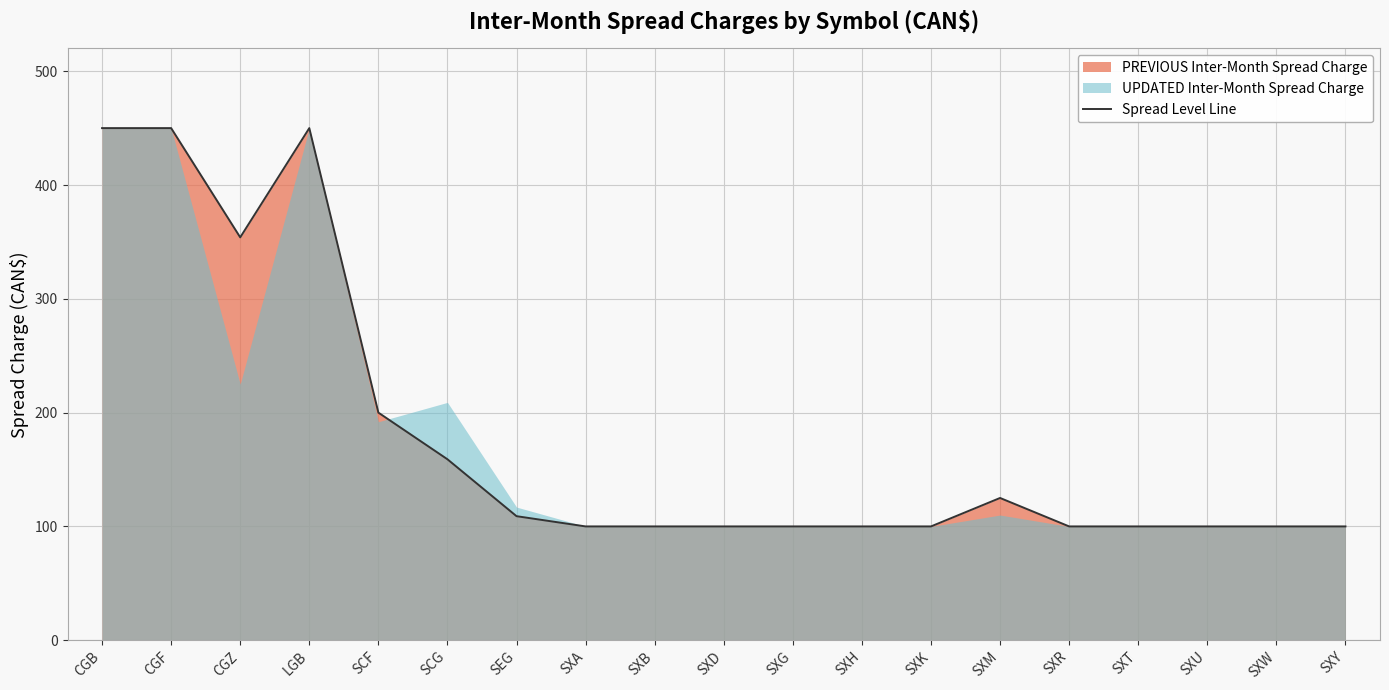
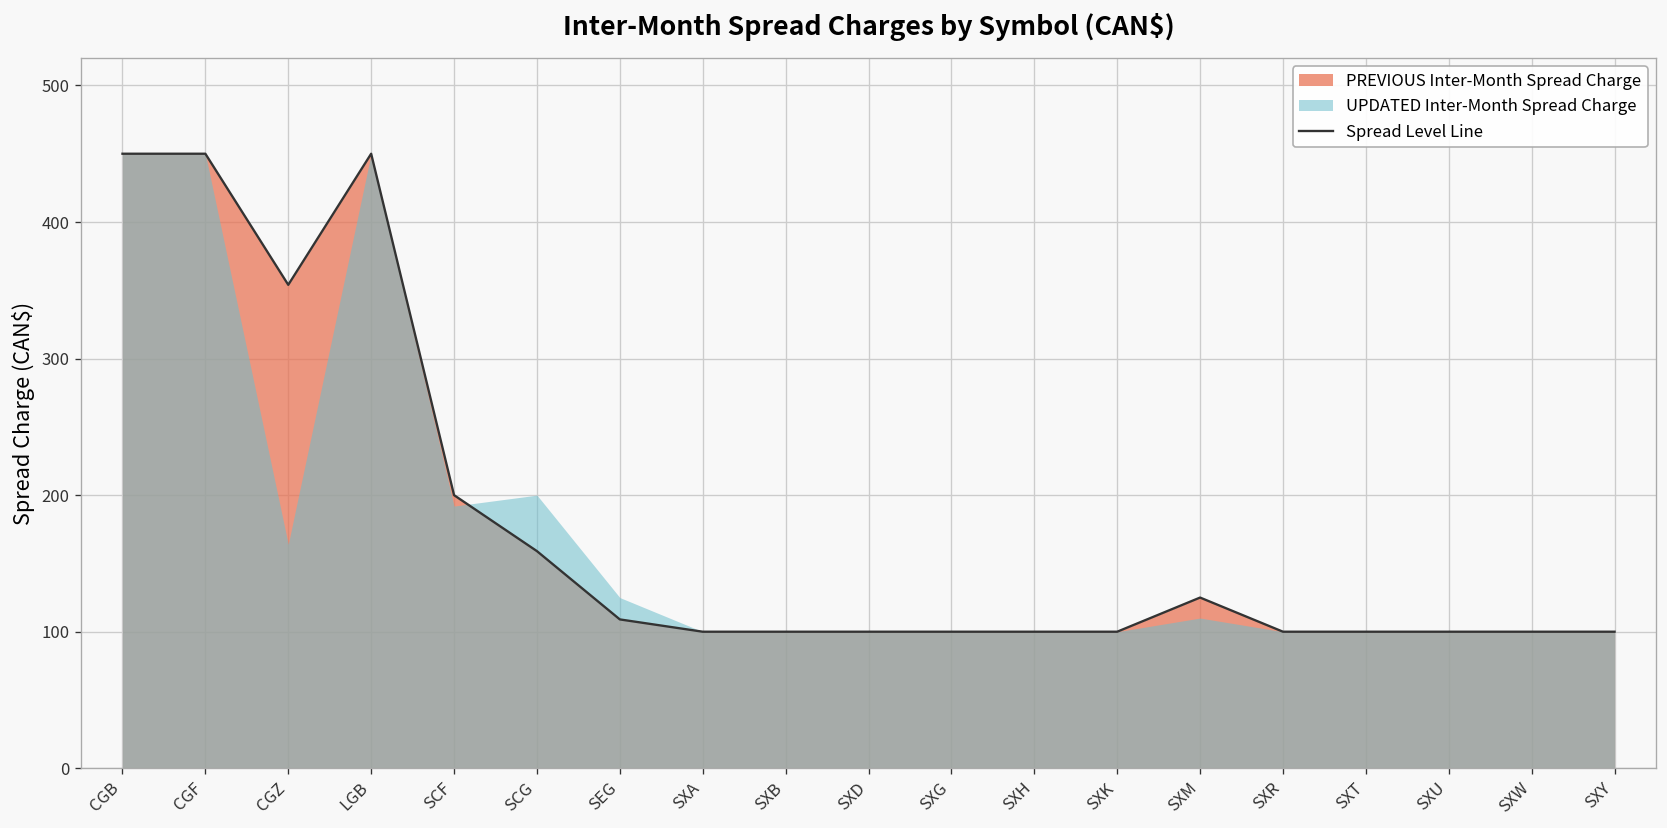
  {
    "PREVIOUS Inter-Month Spread Charge": {
      "CGZ": 354,
      "SCF": 200,
      "SCG": 159,
      "SEG": 109,
      "SXM": 125
    },
    "UPDATED Inter-Month Spread Charge": {
-     "CGZ": 225,
+     "CGZ": 164,
      "SCF": 192,
-     "SCG": 209,
-     "SEG": 117,
+     "SCG": 200,
+     "SEG": 125,
      "SXM": 110
    }
  }
